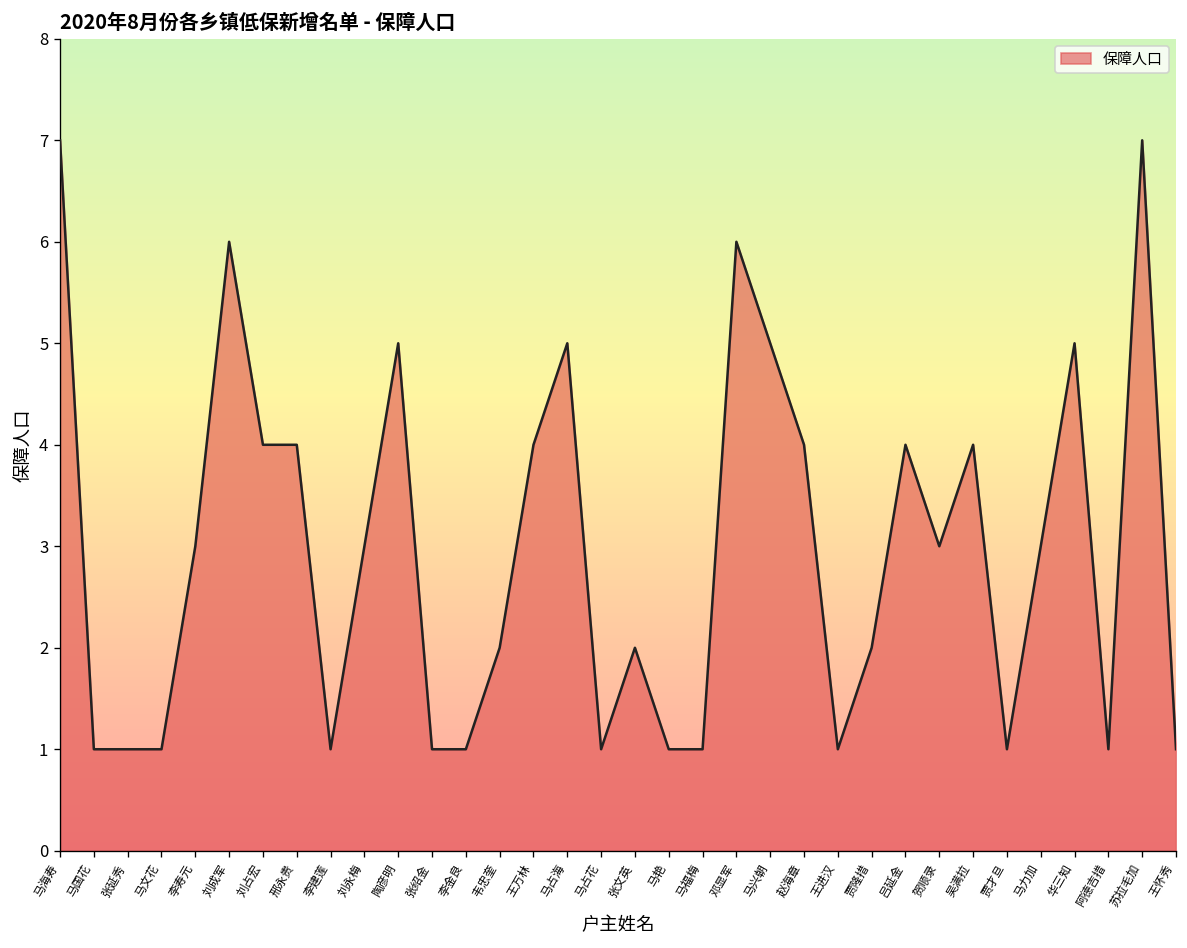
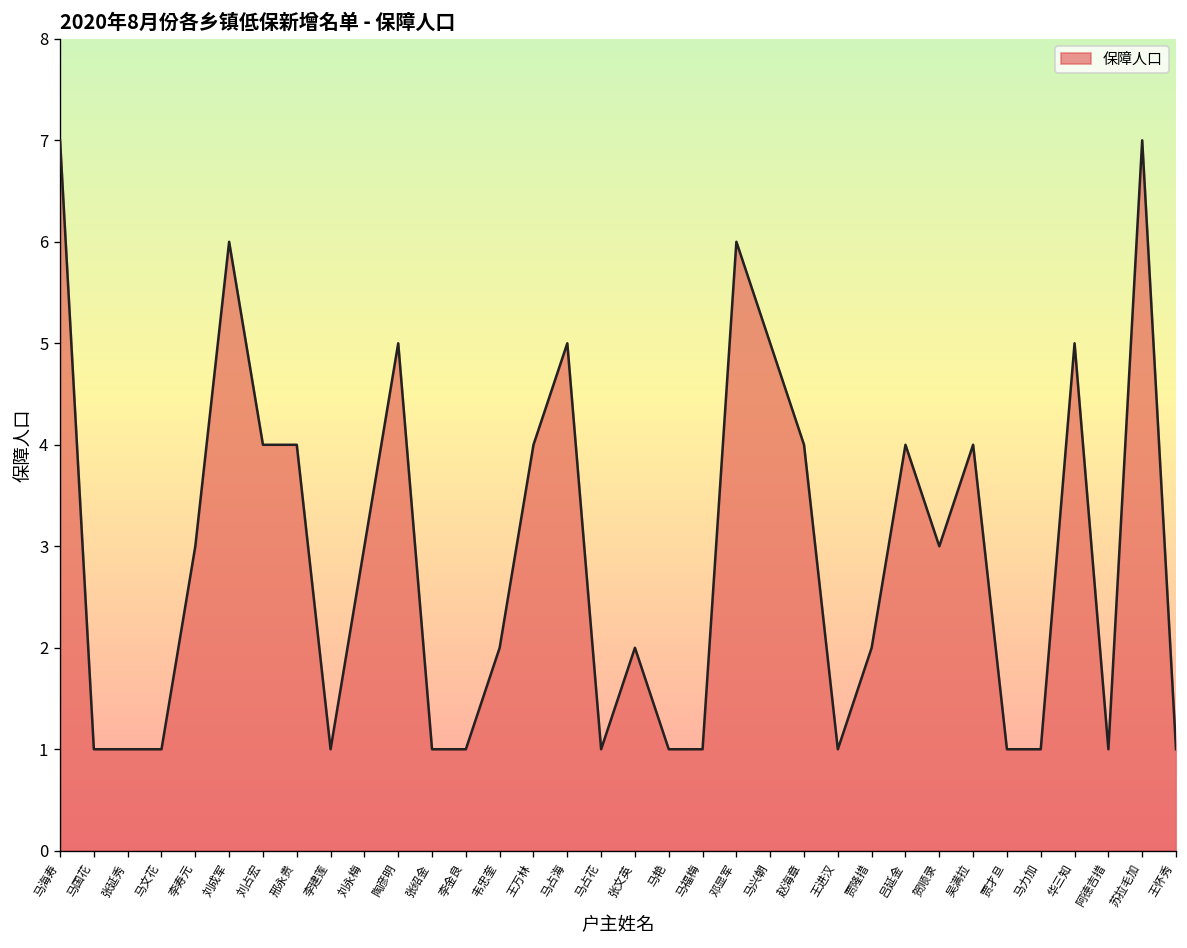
  {
    "马海寿": 7,
    "马国花": 1,
    "张延秀": 1,
    "马文花": 1,
    "李寿元": 3,
    "刘成军": 6,
    "刘占宏": 4,
    "邢永贵": 4,
    "李建莲": 1,
    "刘永梅": 3,
    "陶彦明": 5,
    "张绍金": 1,
    "李金良": 1,
    "韦忠奎": 2,
    "王万林": 4,
    "马占海": 5,
    "马占花": 1,
    "张文英": 2,
    "马艳": 1,
    "马福梅": 1,
    "邓显军": 6,
    "马兴朝": 5,
    "赵海章": 4,
    "王进汉": 1,
    "贾隆措": 2,
    "吕延金": 4,
    "贺顺录": 3,
    "吴满拉": 4,
    "贾才旦": 1,
-   "马力加": 3,
+   "马力加": 1,
    "华三知": 5,
    "阿德吉措": 1,
    "苏拉毛加": 7,
    "王怀秀": 1
  }
